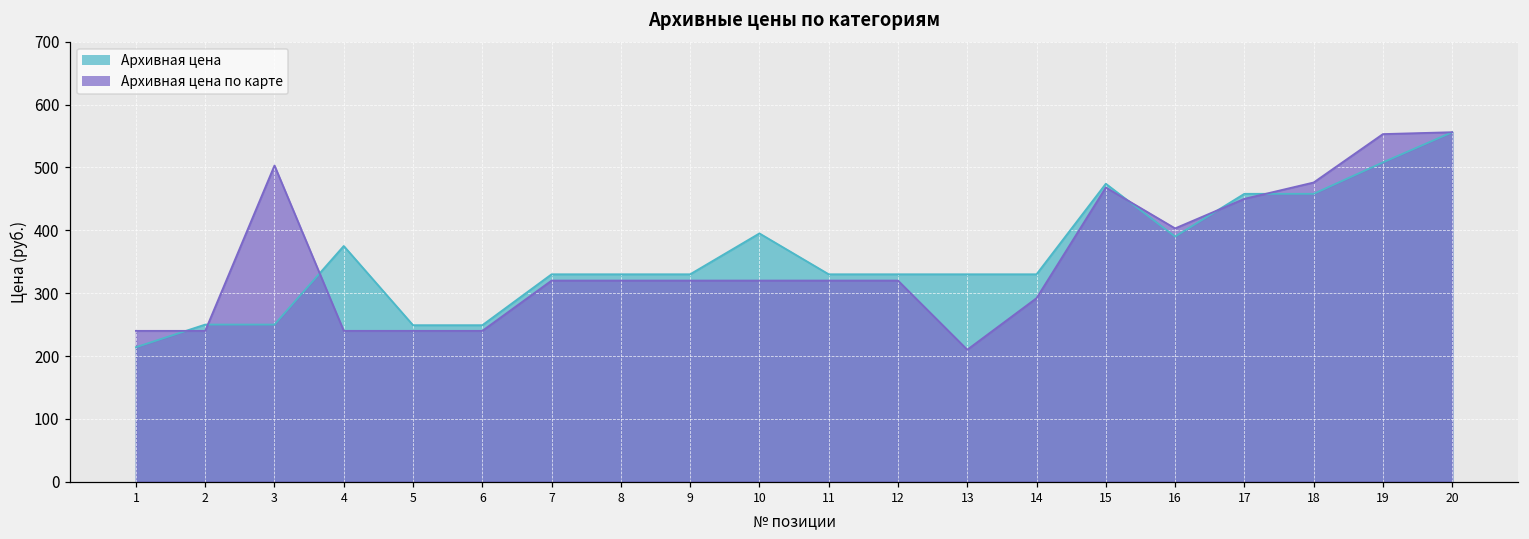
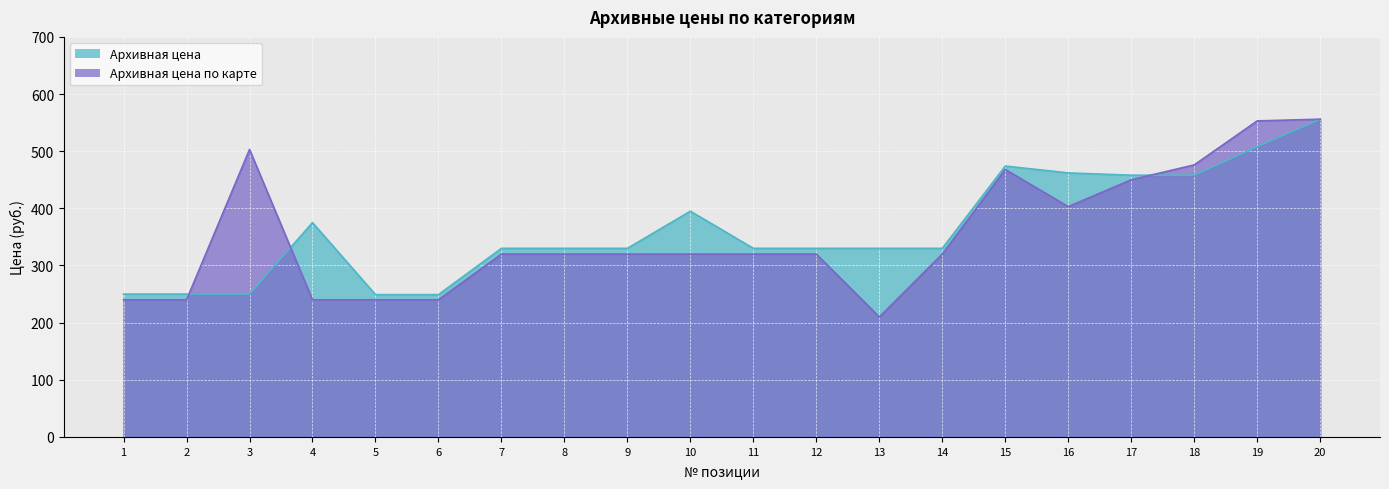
  {
    "Архивная цена": {
-     "1": 210,
+     "1": 250,
      "2": 250,
      "3": 250,
      "4": 380,
      "5": 250,
      "6": 250,
      "7": 330,
      "8": 330,
      "9": 330,
      "10": 400,
      "11": 330,
      "12": 330,
      "13": 330,
      "14": 330,
      "15": 470,
-     "16": 390,
+     "16": 460,
      "17": 460,
      "18": 460,
      "19": 510
    },
    "Архивная цена по карте": {
      "1": 240,
      "2": 240,
      "3": 500,
      "4": 240,
      "5": 240,
      "6": 240,
      "7": 320,
      "8": 320,
      "9": 320,
      "10": 320,
      "11": 320,
      "12": 320,
      "13": 210,
-     "14": 290,
+     "14": 320,
      "15": 470,
      "16": 400,
      "17": 450,
      "18": 480,
      "19": 550
    }
  }
